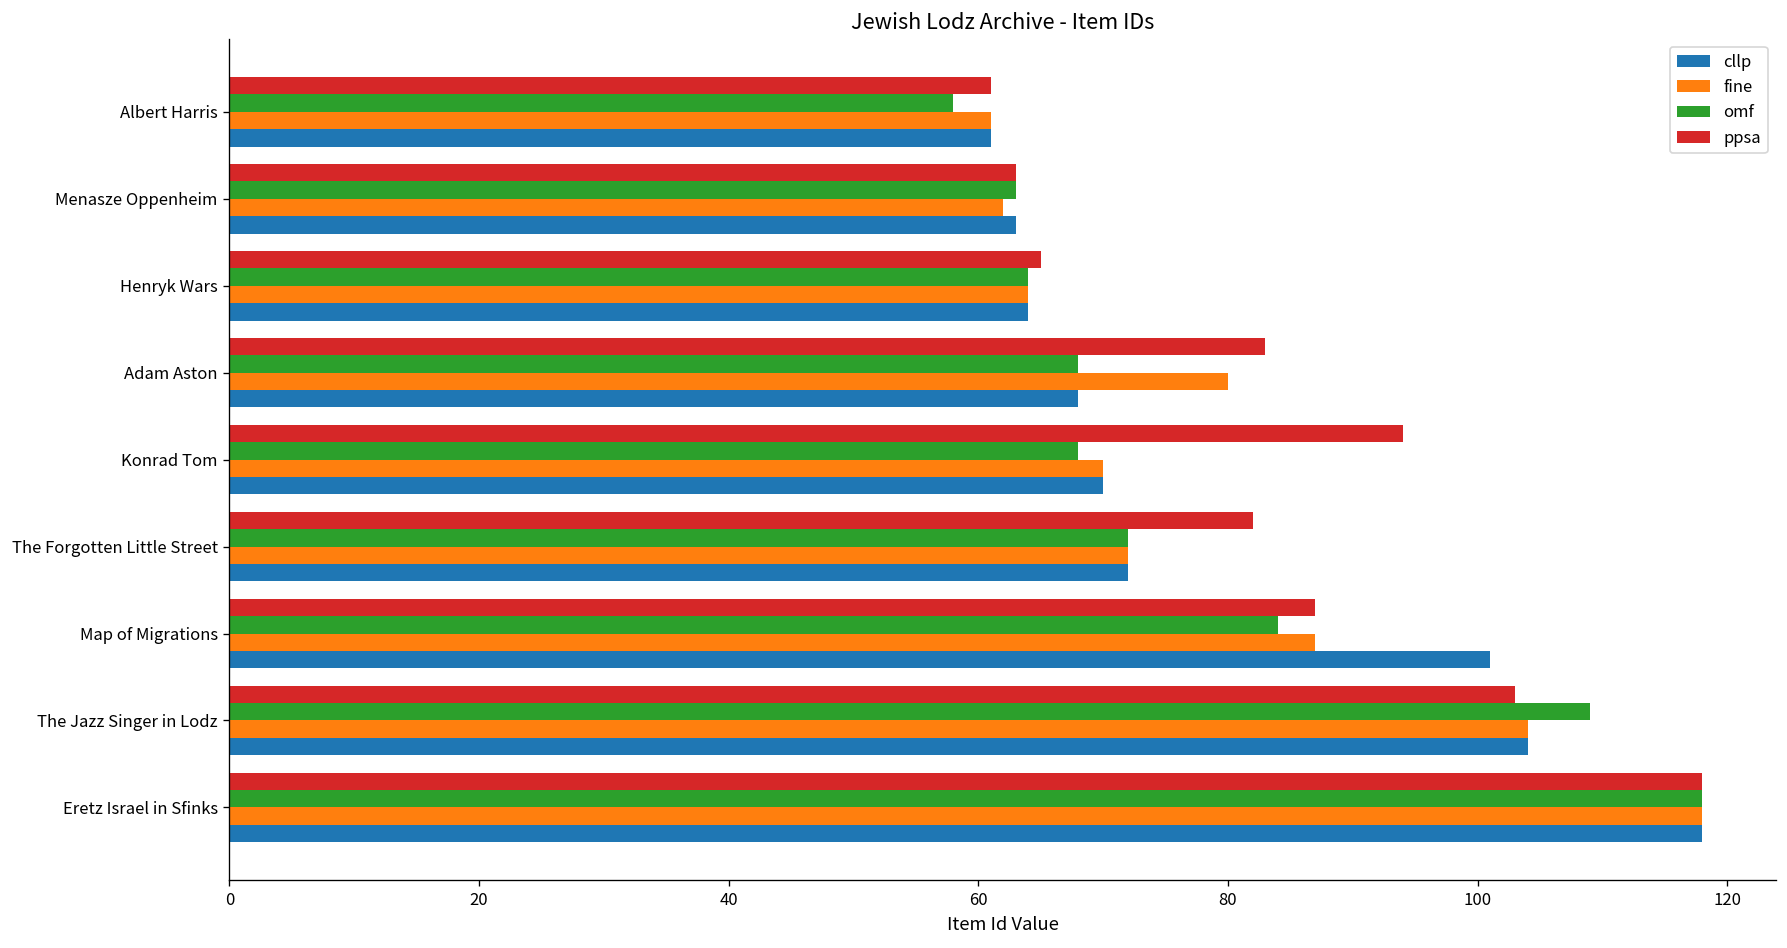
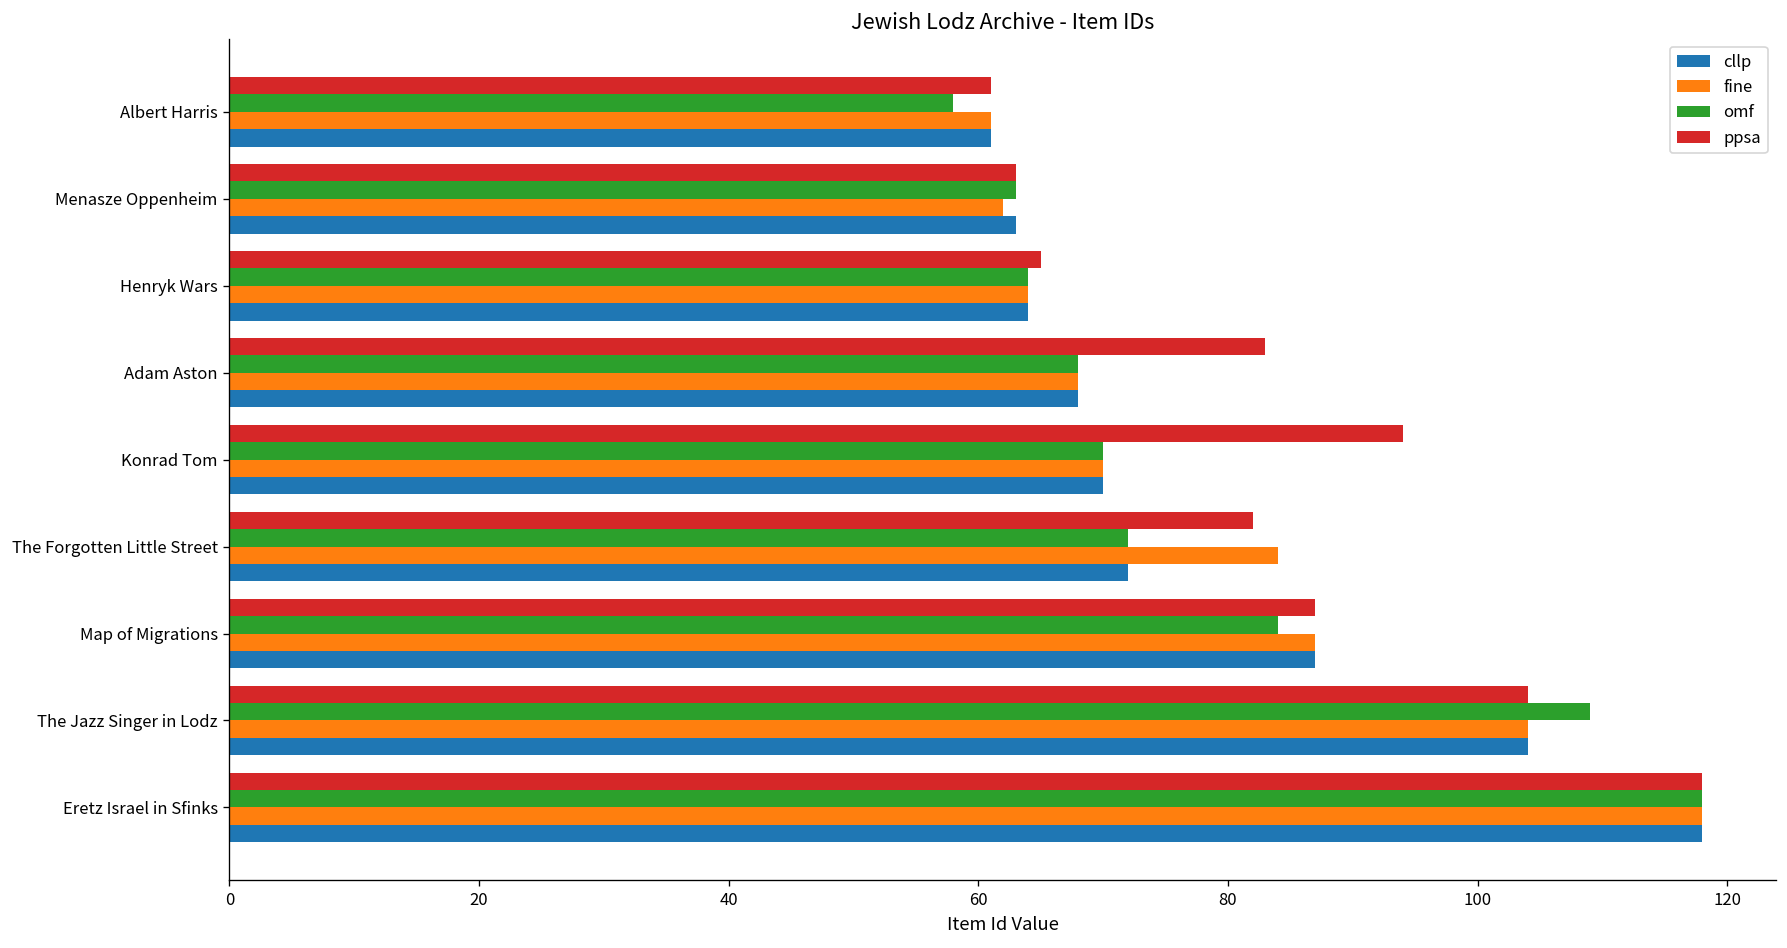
  {
    "cllp": {
      "Albert Harris": 61,
      "Menasze Oppenheim": 63,
      "Henryk Wars": 64,
      "Adam Aston": 68,
      "Konrad Tom": 70,
      "The Forgotten Little Street": 72,
-     "Map of Migrations": 101,
+     "Map of Migrations": 87,
      "The Jazz Singer in Lodz": 104,
      "Eretz Israel in Sfinks": 118
    },
    "fine": {
      "Albert Harris": 61,
      "Menasze Oppenheim": 62,
      "Henryk Wars": 64,
-     "Adam Aston": 80,
+     "Adam Aston": 68,
      "Konrad Tom": 70,
-     "The Forgotten Little Street": 72,
+     "The Forgotten Little Street": 84,
      "Map of Migrations": 87,
      "The Jazz Singer in Lodz": 104,
      "Eretz Israel in Sfinks": 118
    },
    "omf": {
      "Albert Harris": 58,
      "Menasze Oppenheim": 63,
      "Henryk Wars": 64,
      "Adam Aston": 68,
-     "Konrad Tom": 68,
+     "Konrad Tom": 70,
      "The Forgotten Little Street": 72,
      "Map of Migrations": 84,
      "The Jazz Singer in Lodz": 109,
      "Eretz Israel in Sfinks": 118
    },
    "ppsa": {
      "Albert Harris": 61,
      "Menasze Oppenheim": 63,
      "Henryk Wars": 65,
      "Adam Aston": 83,
      "Konrad Tom": 94,
      "The Forgotten Little Street": 82,
      "Map of Migrations": 87,
-     "The Jazz Singer in Lodz": 103,
+     "The Jazz Singer in Lodz": 104,
      "Eretz Israel in Sfinks": 118
    }
  }
